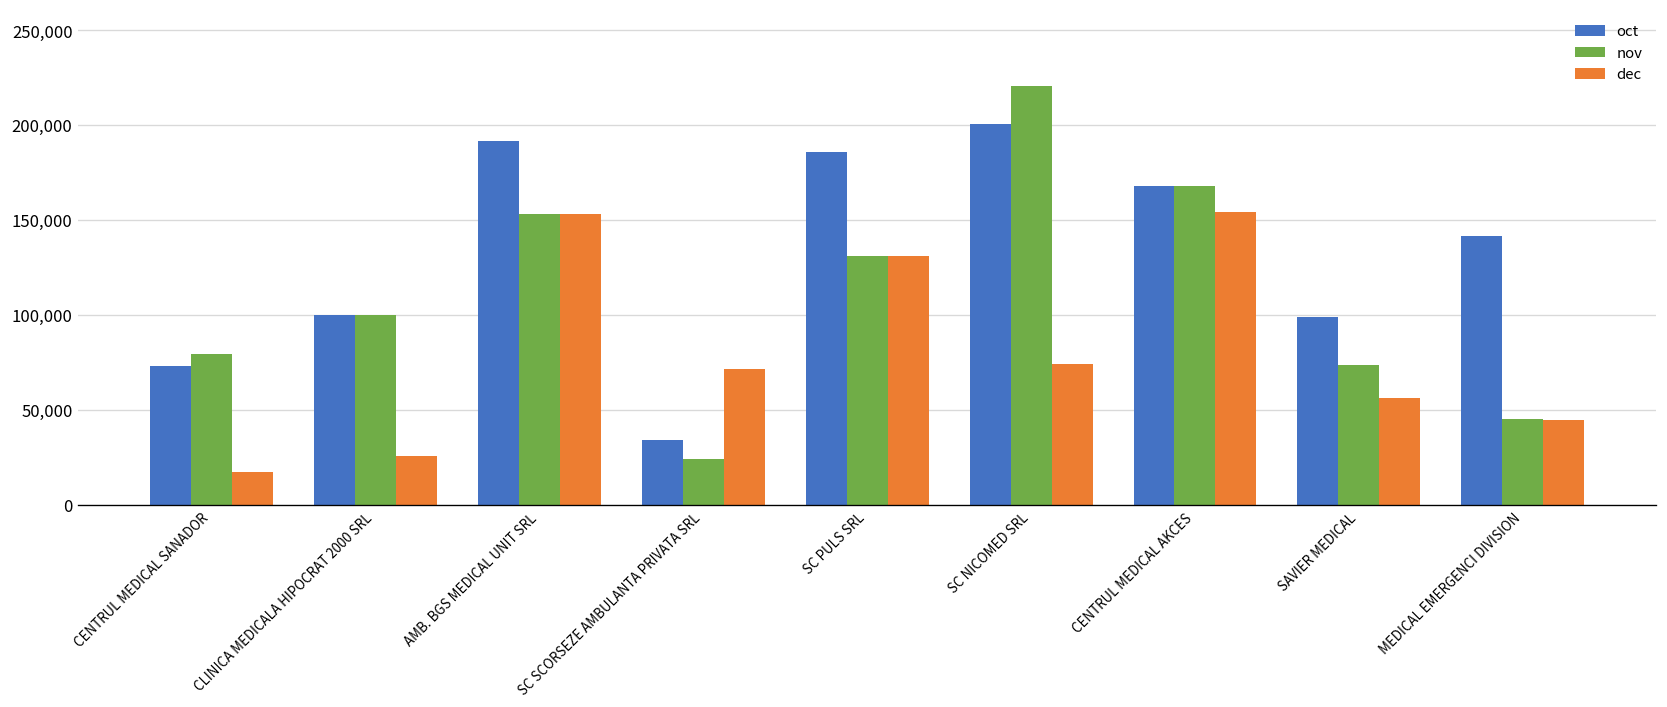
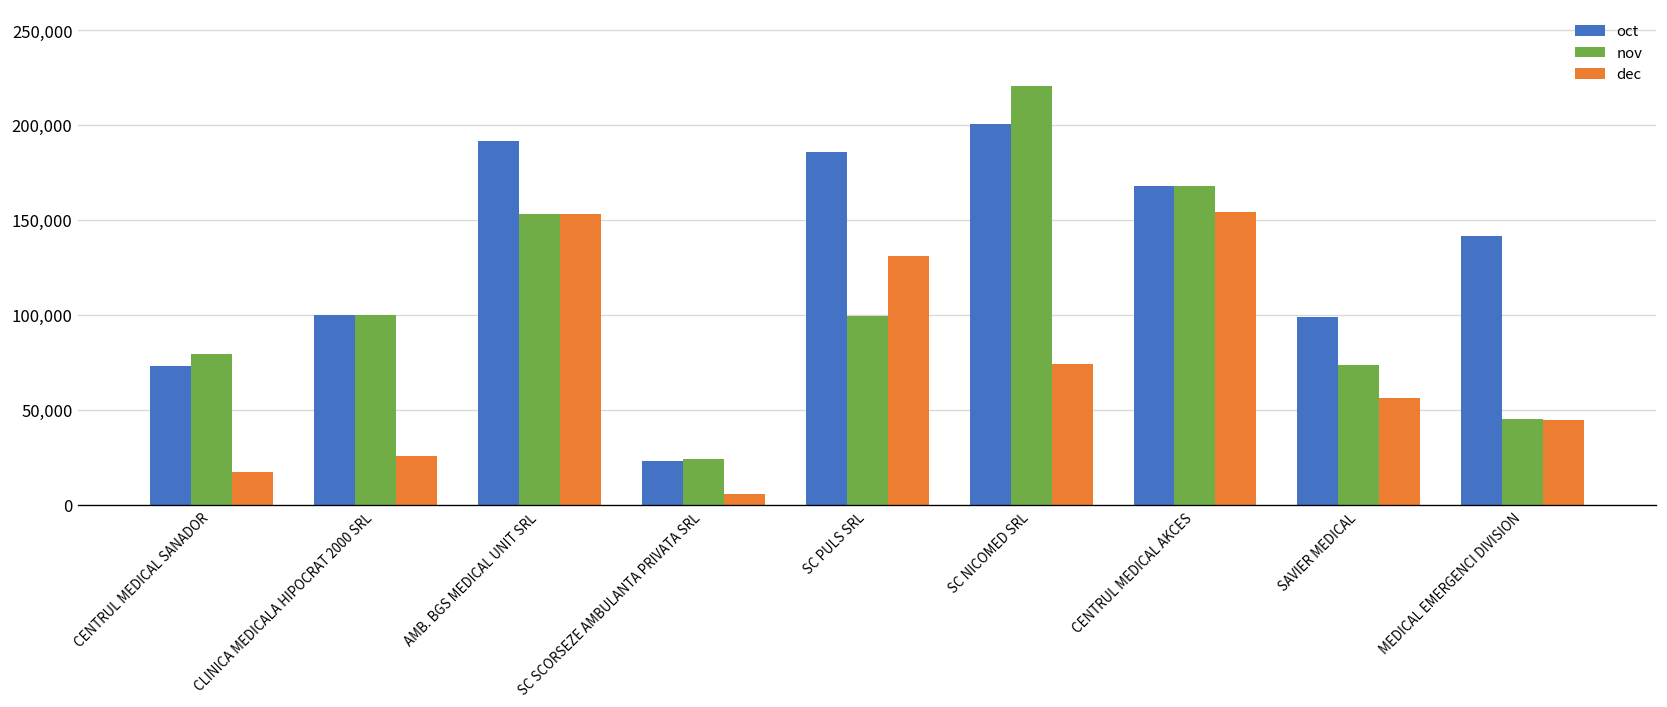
  {
    "oct": {
      "CENTRUL MEDICAL SANADOR": "73,000",
      "CLINICA MEDICALA HIPOCRAT 2000 SRL": "100,000",
      "AMB. BGS MEDICAL UNIT SRL": "192,000",
-     "SC SCORSEZE AMBULANTA PRIVATA SRL": "34,000",
+     "SC SCORSEZE AMBULANTA PRIVATA SRL": "23,000",
      "SC PULS SRL": "186,000",
      "SC NICOMED SRL": "200,000",
      "CENTRUL MEDICAL AKCES": "168,000",
      "SAVIER MEDICAL": "99,000",
      "MEDICAL EMERGENCI DIVISION": "141,000"
    },
    "nov": {
      "CENTRUL MEDICAL SANADOR": "79,000",
      "CLINICA MEDICALA HIPOCRAT 2000 SRL": "100,000",
      "AMB. BGS MEDICAL UNIT SRL": "153,000",
      "SC SCORSEZE AMBULANTA PRIVATA SRL": "24,000",
-     "SC PULS SRL": "131,000",
+     "SC PULS SRL": "100,000",
      "SC NICOMED SRL": "220,000",
      "CENTRUL MEDICAL AKCES": "168,000",
      "SAVIER MEDICAL": "74,000",
      "MEDICAL EMERGENCI DIVISION": "45,000"
    },
    "dec": {
      "CENTRUL MEDICAL SANADOR": "17,000",
      "CLINICA MEDICALA HIPOCRAT 2000 SRL": "25,000",
      "AMB. BGS MEDICAL UNIT SRL": "153,000",
-     "SC SCORSEZE AMBULANTA PRIVATA SRL": "71,000",
+     "SC SCORSEZE AMBULANTA PRIVATA SRL": "5,000",
      "SC PULS SRL": "131,000",
      "SC NICOMED SRL": "74,000",
      "CENTRUL MEDICAL AKCES": "154,000",
      "SAVIER MEDICAL": "56,000",
      "MEDICAL EMERGENCI DIVISION": "44,000"
    }
  }
